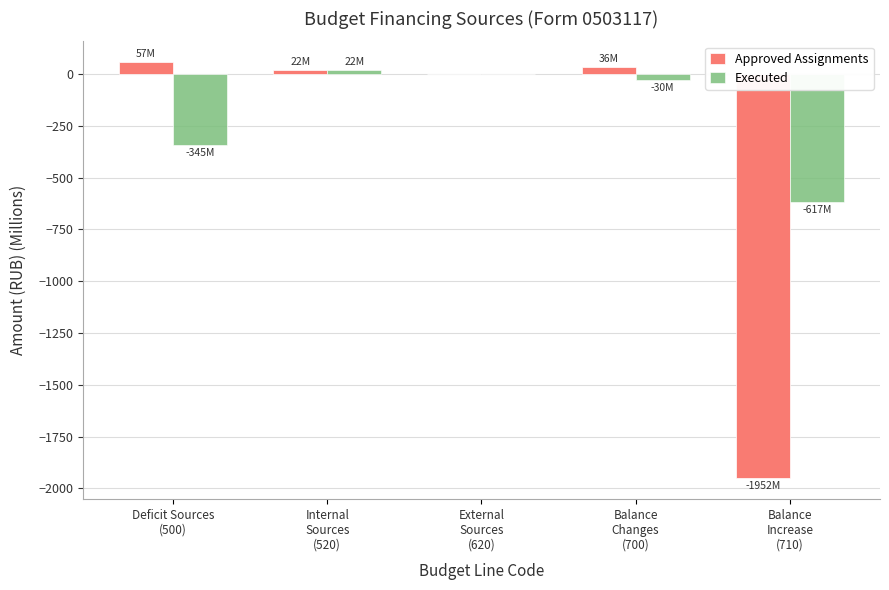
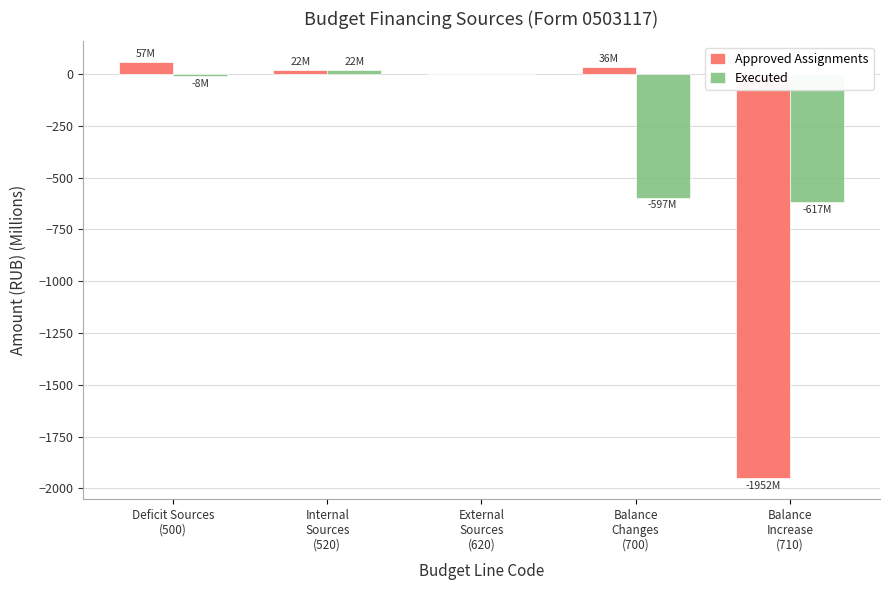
  {
    "Approved Assignments": {
      "Deficit Sources (500)": "57M",
      "Internal Sources (520)": "22M",
      "Balance Changes (700)": "36M",
      "Balance Increase (710)": "-1952M"
    },
    "Executed": {
-     "Deficit Sources (500)": "-345M",
+     "Deficit Sources (500)": "-8M",
      "Internal Sources (520)": "22M",
-     "Balance Changes (700)": "-30M",
+     "Balance Changes (700)": "-597M",
      "Balance Increase (710)": "-617M"
    }
  }
